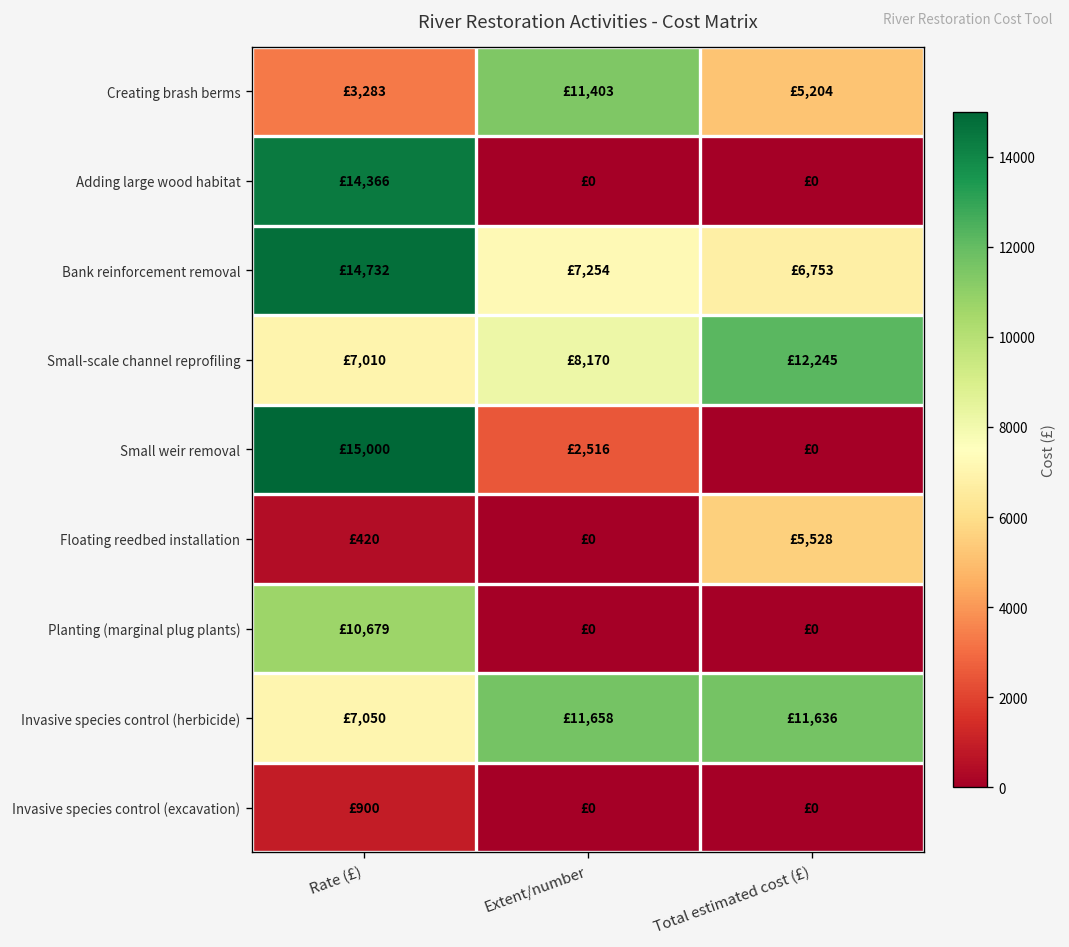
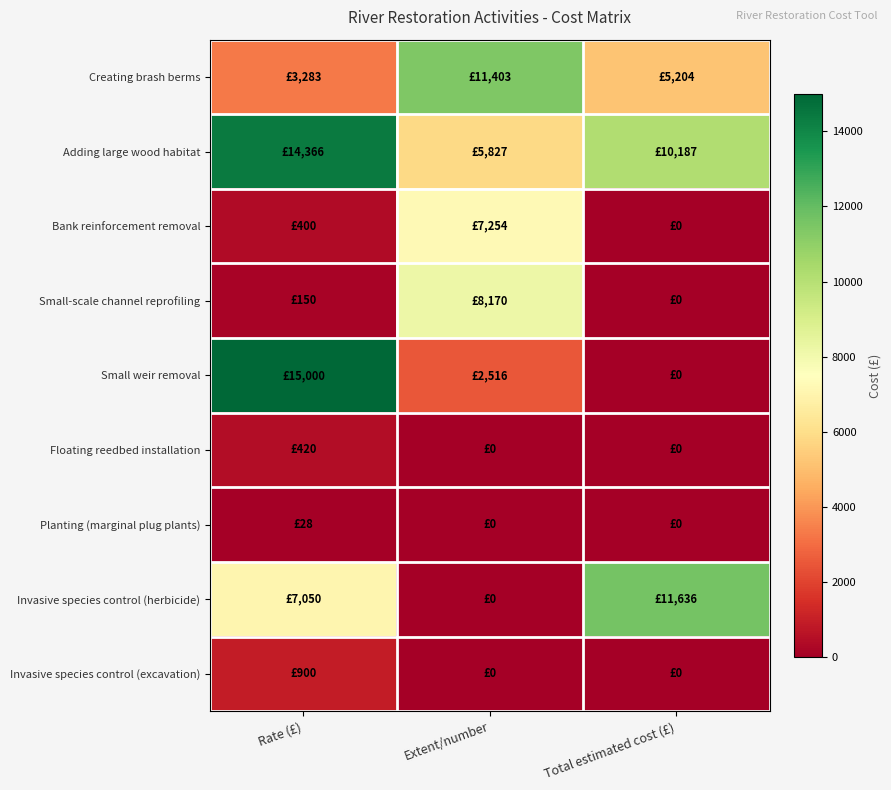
  {
    "Creating brash berms": {
      "Rate (£)": "£3,283",
      "Extent/number": "£11,403",
      "Total estimated cost (£)": "£5,204"
    },
    "Adding large wood habitat": {
      "Rate (£)": "£14,366",
-     "Extent/number": "£0",
-     "Total estimated cost (£)": "£0"
+     "Extent/number": "£5,827",
+     "Total estimated cost (£)": "£10,187"
    },
    "Bank reinforcement removal": {
-     "Rate (£)": "£14,732",
+     "Rate (£)": "£400",
      "Extent/number": "£7,254",
-     "Total estimated cost (£)": "£6,753"
+     "Total estimated cost (£)": "£0"
    },
    "Small-scale channel reprofiling": {
-     "Rate (£)": "£7,010",
+     "Rate (£)": "£150",
      "Extent/number": "£8,170",
-     "Total estimated cost (£)": "£12,245"
+     "Total estimated cost (£)": "£0"
    },
    "Small weir removal": {
      "Rate (£)": "£15,000",
      "Extent/number": "£2,516",
      "Total estimated cost (£)": "£0"
    },
    "Floating reedbed installation": {
      "Rate (£)": "£420",
      "Extent/number": "£0",
-     "Total estimated cost (£)": "£5,528"
+     "Total estimated cost (£)": "£0"
    },
    "Planting (marginal plug plants)": {
-     "Rate (£)": "£10,679",
+     "Rate (£)": "£28",
      "Extent/number": "£0",
      "Total estimated cost (£)": "£0"
    },
    "Invasive species control (herbicide)": {
      "Rate (£)": "£7,050",
-     "Extent/number": "£11,658",
+     "Extent/number": "£0",
      "Total estimated cost (£)": "£11,636"
    },
    "Invasive species control (excavation)": {
      "Rate (£)": "£900",
      "Extent/number": "£0",
      "Total estimated cost (£)": "£0"
    }
  }
